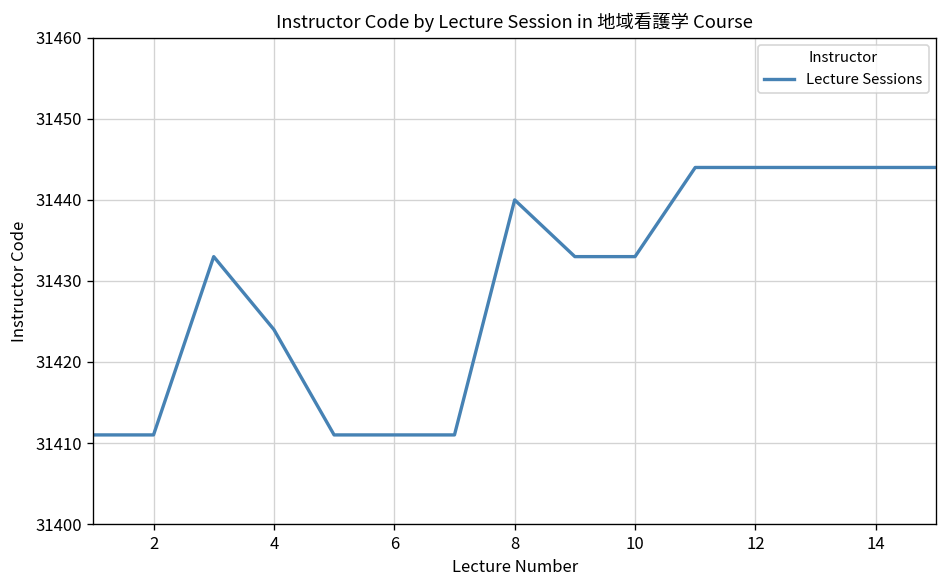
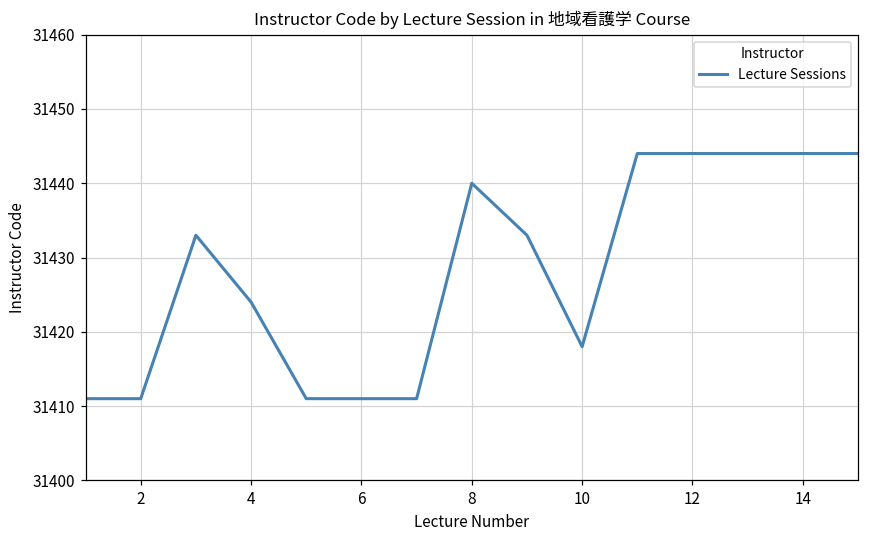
  {
    "2": 31411,
    "4": 31424,
    "6": 31411,
    "8": 31440,
-   "10": 31433,
+   "10": 31418,
    "12": 31444,
    "14": 31444
  }
